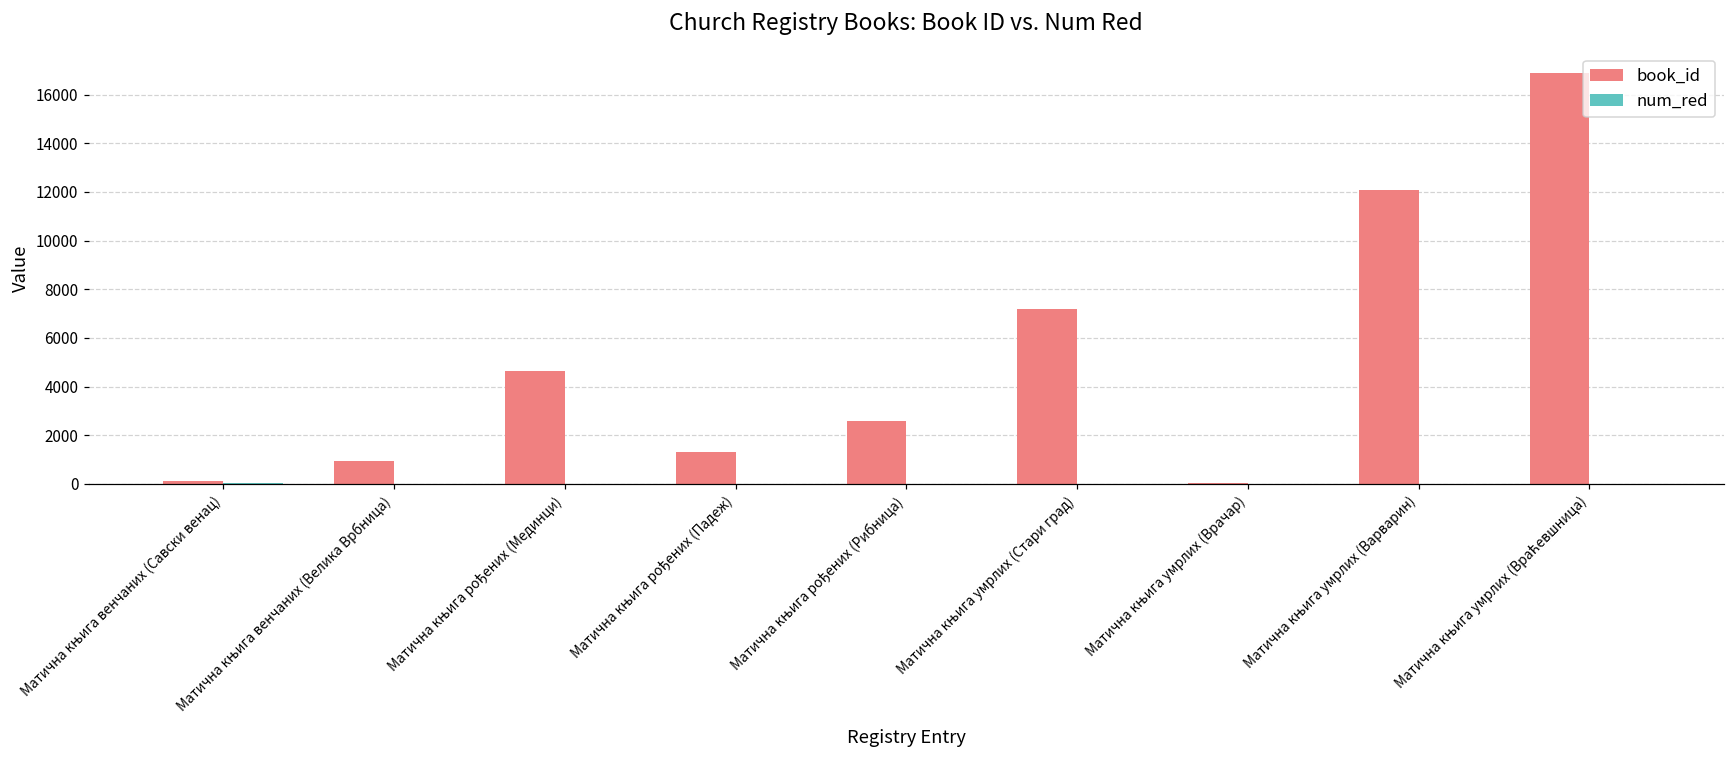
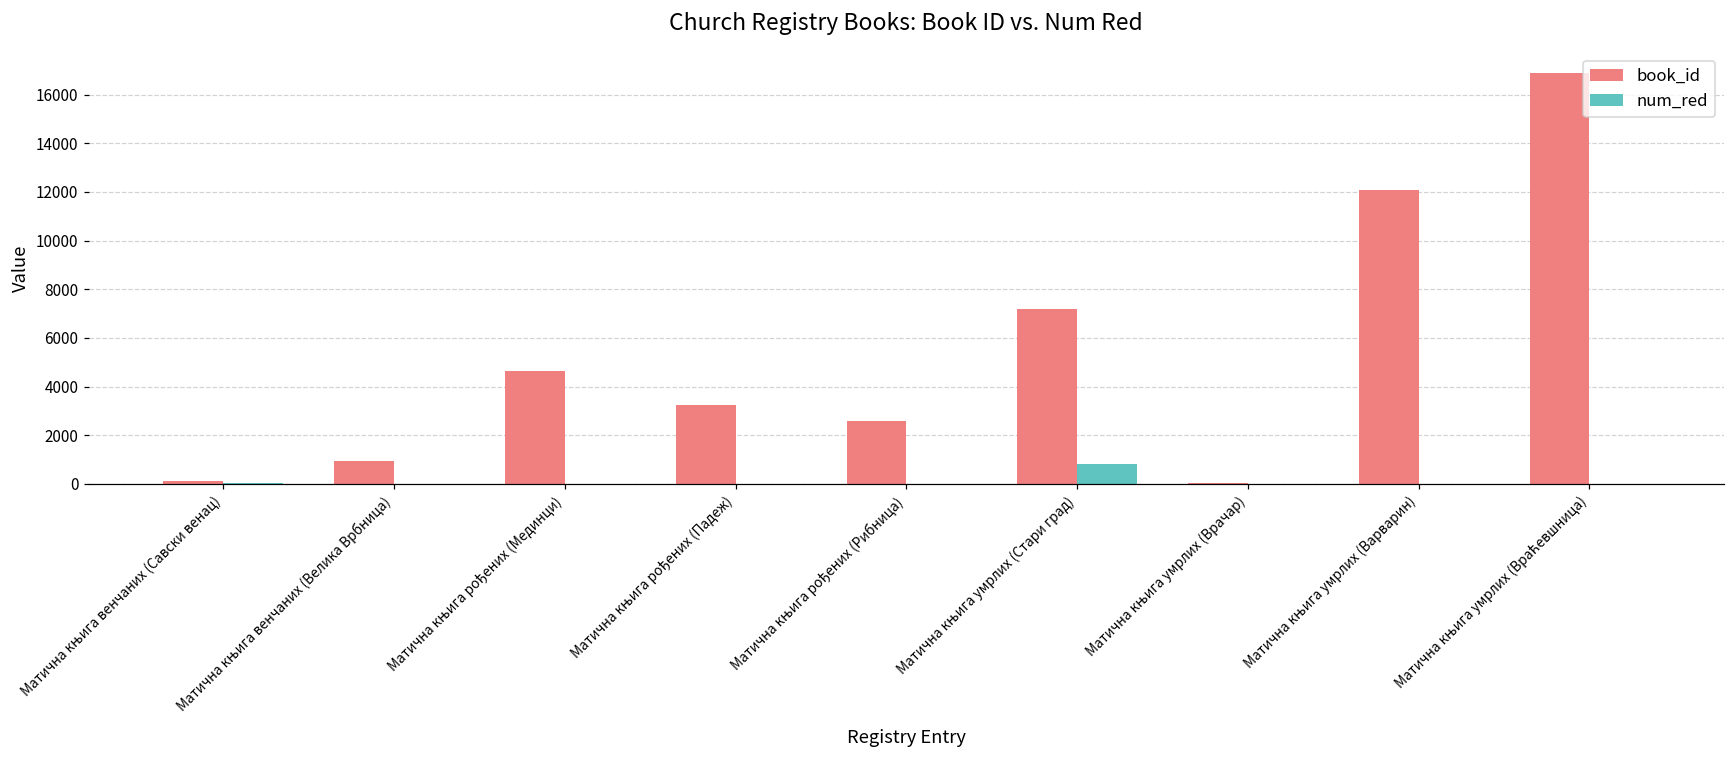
  {
    "book_id": {
      "Матична књига венчаних (Велика Врбница)": 1000,
      "Матична књига рођених (Мединци)": 4700,
-     "Матична књига рођених (Падеж)": 1300,
+     "Матична књига рођених (Падеж)": 3200,
      "Матична књига рођених (Рибница)": 2600,
      "Матична књига умрлих (Стари град)": 7200,
      "Матична књига умрлих (Варварин)": 12100,
      "Матична књига умрлих (Враћевшница)": 16900
    },
    "num_red": {
      "Матична књига венчаних (Велика Врбница)": 0,
      "Матична књига рођених (Мединци)": 0,
      "Матична књига рођених (Падеж)": 0,
      "Матична књига рођених (Рибница)": 0,
-     "Матична књига умрлих (Стари град)": 0,
+     "Матична књига умрлих (Стари град)": 800,
      "Матична књига умрлих (Варварин)": 0,
      "Матична књига умрлих (Враћевшница)": 0
    }
  }
